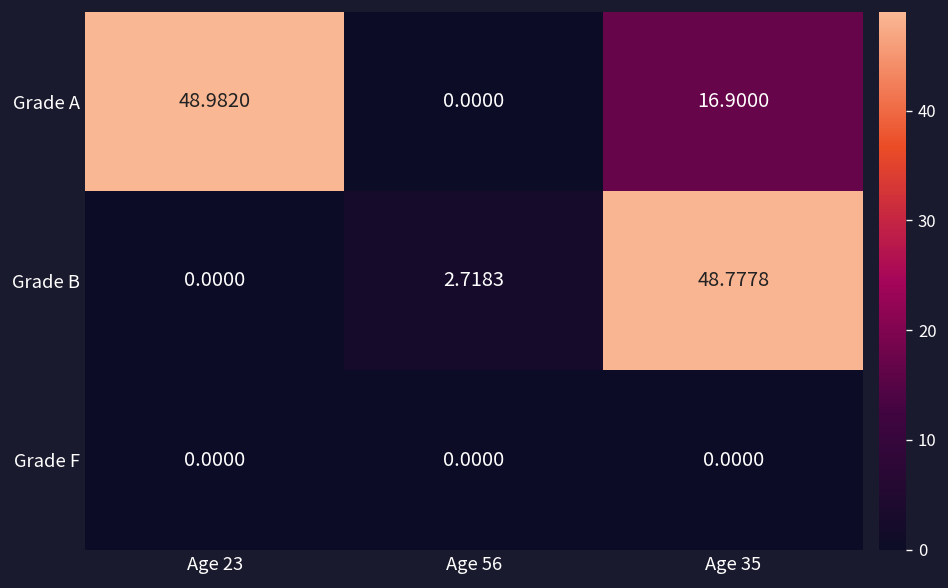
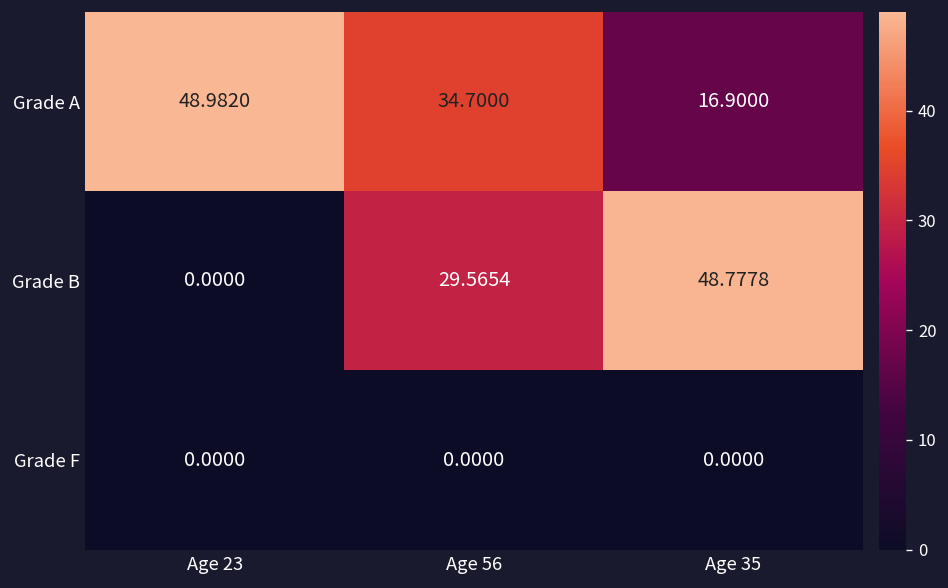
  {
    "Grade A": {
      "Age 23": 48.9820,
-     "Age 56": 0.0000,
+     "Age 56": 34.7000,
      "Age 35": 16.9000
    },
    "Grade B": {
      "Age 23": 0.0000,
-     "Age 56": 2.7183,
+     "Age 56": 29.5654,
      "Age 35": 48.7778
    },
    "Grade F": {
      "Age 23": 0.0000,
      "Age 56": 0.0000,
      "Age 35": 0.0000
    }
  }
